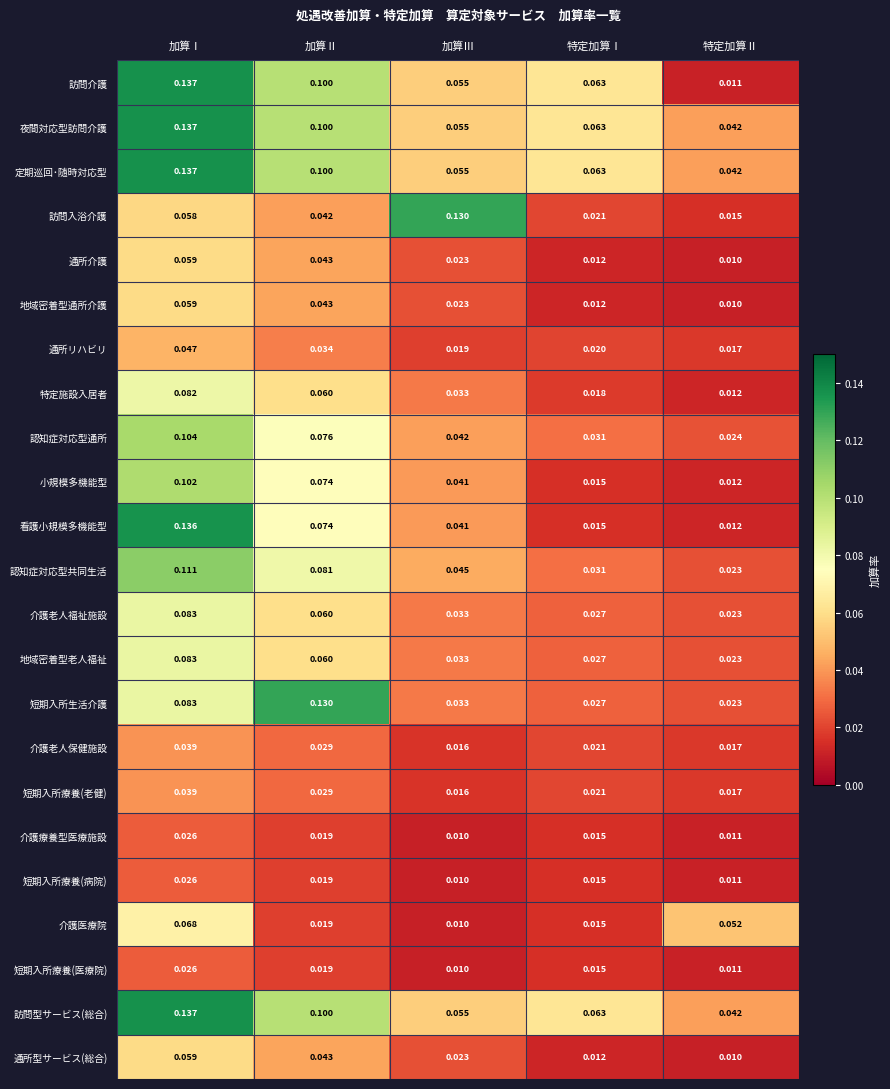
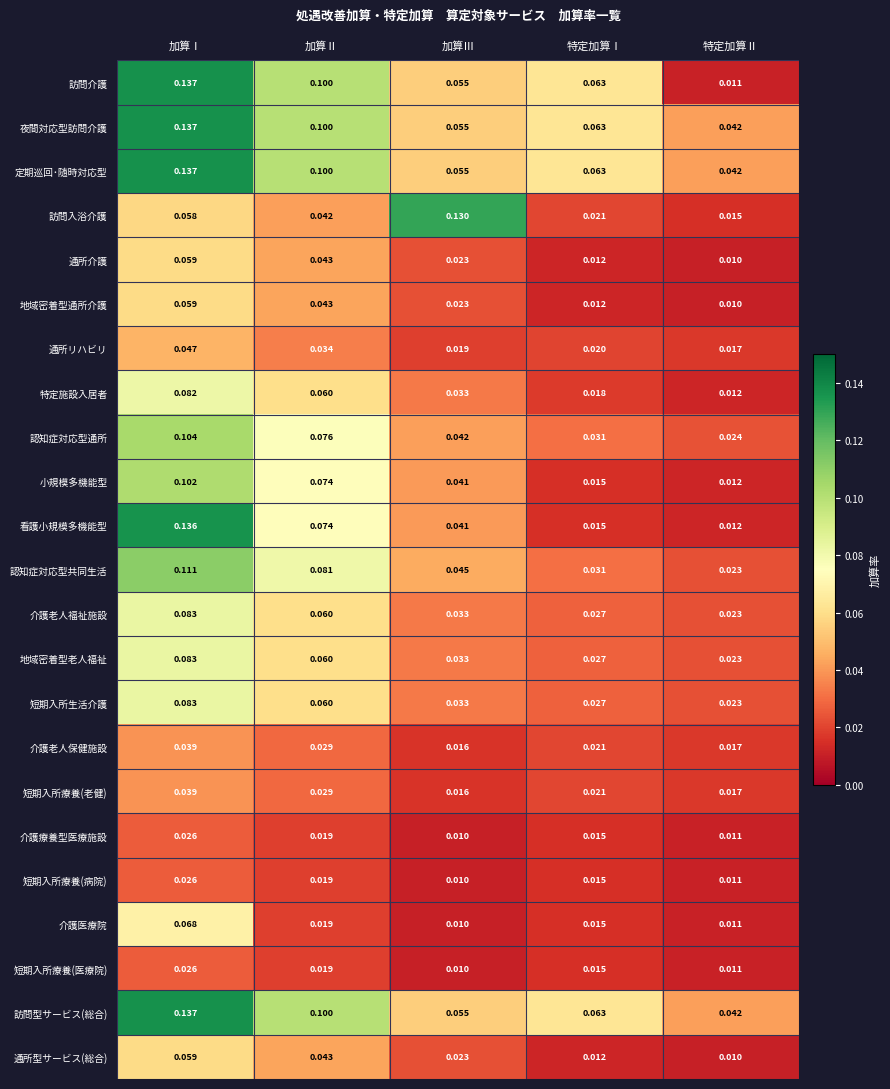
  {
    "訪問介護": {
      "加算Ⅰ": 0.137,
      "加算Ⅱ": 0.100,
      "加算Ⅲ": 0.055,
      "特定加算Ⅰ": 0.063,
      "特定加算Ⅱ": 0.011
    },
    "夜間対応型訪問介護": {
      "加算Ⅰ": 0.137,
      "加算Ⅱ": 0.100,
      "加算Ⅲ": 0.055,
      "特定加算Ⅰ": 0.063,
      "特定加算Ⅱ": 0.042
    },
    "定期巡回･随時対応型": {
      "加算Ⅰ": 0.137,
      "加算Ⅱ": 0.100,
      "加算Ⅲ": 0.055,
      "特定加算Ⅰ": 0.063,
      "特定加算Ⅱ": 0.042
    },
    "訪問入浴介護": {
      "加算Ⅰ": 0.058,
      "加算Ⅱ": 0.042,
      "加算Ⅲ": 0.130,
      "特定加算Ⅰ": 0.021,
      "特定加算Ⅱ": 0.015
    },
    "通所介護": {
      "加算Ⅰ": 0.059,
      "加算Ⅱ": 0.043,
      "加算Ⅲ": 0.023,
      "特定加算Ⅰ": 0.012,
      "特定加算Ⅱ": 0.010
    },
    "地域密着型通所介護": {
      "加算Ⅰ": 0.059,
      "加算Ⅱ": 0.043,
      "加算Ⅲ": 0.023,
      "特定加算Ⅰ": 0.012,
      "特定加算Ⅱ": 0.010
    },
    "通所リハビリ": {
      "加算Ⅰ": 0.047,
      "加算Ⅱ": 0.034,
      "加算Ⅲ": 0.019,
      "特定加算Ⅰ": 0.020,
      "特定加算Ⅱ": 0.017
    },
    "特定施設入居者": {
      "加算Ⅰ": 0.082,
      "加算Ⅱ": 0.060,
      "加算Ⅲ": 0.033,
      "特定加算Ⅰ": 0.018,
      "特定加算Ⅱ": 0.012
    },
    "認知症対応型通所": {
      "加算Ⅰ": 0.104,
      "加算Ⅱ": 0.076,
      "加算Ⅲ": 0.042,
      "特定加算Ⅰ": 0.031,
      "特定加算Ⅱ": 0.024
    },
    "小規模多機能型": {
      "加算Ⅰ": 0.102,
      "加算Ⅱ": 0.074,
      "加算Ⅲ": 0.041,
      "特定加算Ⅰ": 0.015,
      "特定加算Ⅱ": 0.012
    },
    "看護小規模多機能型": {
      "加算Ⅰ": 0.136,
      "加算Ⅱ": 0.074,
      "加算Ⅲ": 0.041,
      "特定加算Ⅰ": 0.015,
      "特定加算Ⅱ": 0.012
    },
    "認知症対応型共同生活": {
      "加算Ⅰ": 0.111,
      "加算Ⅱ": 0.081,
      "加算Ⅲ": 0.045,
      "特定加算Ⅰ": 0.031,
      "特定加算Ⅱ": 0.023
    },
    "介護老人福祉施設": {
      "加算Ⅰ": 0.083,
      "加算Ⅱ": 0.060,
      "加算Ⅲ": 0.033,
      "特定加算Ⅰ": 0.027,
      "特定加算Ⅱ": 0.023
    },
    "地域密着型老人福祉": {
      "加算Ⅰ": 0.083,
      "加算Ⅱ": 0.060,
      "加算Ⅲ": 0.033,
      "特定加算Ⅰ": 0.027,
      "特定加算Ⅱ": 0.023
    },
    "短期入所生活介護": {
      "加算Ⅰ": 0.083,
-     "加算Ⅱ": 0.130,
+     "加算Ⅱ": 0.060,
      "加算Ⅲ": 0.033,
      "特定加算Ⅰ": 0.027,
      "特定加算Ⅱ": 0.023
    },
    "介護老人保健施設": {
      "加算Ⅰ": 0.039,
      "加算Ⅱ": 0.029,
      "加算Ⅲ": 0.016,
      "特定加算Ⅰ": 0.021,
      "特定加算Ⅱ": 0.017
    },
    "短期入所療養(老健)": {
      "加算Ⅰ": 0.039,
      "加算Ⅱ": 0.029,
      "加算Ⅲ": 0.016,
      "特定加算Ⅰ": 0.021,
      "特定加算Ⅱ": 0.017
    },
    "介護療養型医療施設": {
      "加算Ⅰ": 0.026,
      "加算Ⅱ": 0.019,
      "加算Ⅲ": 0.010,
      "特定加算Ⅰ": 0.015,
      "特定加算Ⅱ": 0.011
    },
    "短期入所療養(病院)": {
      "加算Ⅰ": 0.026,
      "加算Ⅱ": 0.019,
      "加算Ⅲ": 0.010,
      "特定加算Ⅰ": 0.015,
      "特定加算Ⅱ": 0.011
    },
    "介護医療院": {
      "加算Ⅰ": 0.068,
      "加算Ⅱ": 0.019,
      "加算Ⅲ": 0.010,
      "特定加算Ⅰ": 0.015,
-     "特定加算Ⅱ": 0.052
+     "特定加算Ⅱ": 0.011
    },
    "短期入所療養(医療院)": {
      "加算Ⅰ": 0.026,
      "加算Ⅱ": 0.019,
      "加算Ⅲ": 0.010,
      "特定加算Ⅰ": 0.015,
      "特定加算Ⅱ": 0.011
    },
    "訪問型サービス(総合)": {
      "加算Ⅰ": 0.137,
      "加算Ⅱ": 0.100,
      "加算Ⅲ": 0.055,
      "特定加算Ⅰ": 0.063,
      "特定加算Ⅱ": 0.042
    },
    "通所型サービス(総合)": {
      "加算Ⅰ": 0.059,
      "加算Ⅱ": 0.043,
      "加算Ⅲ": 0.023,
      "特定加算Ⅰ": 0.012,
      "特定加算Ⅱ": 0.010
    }
  }
